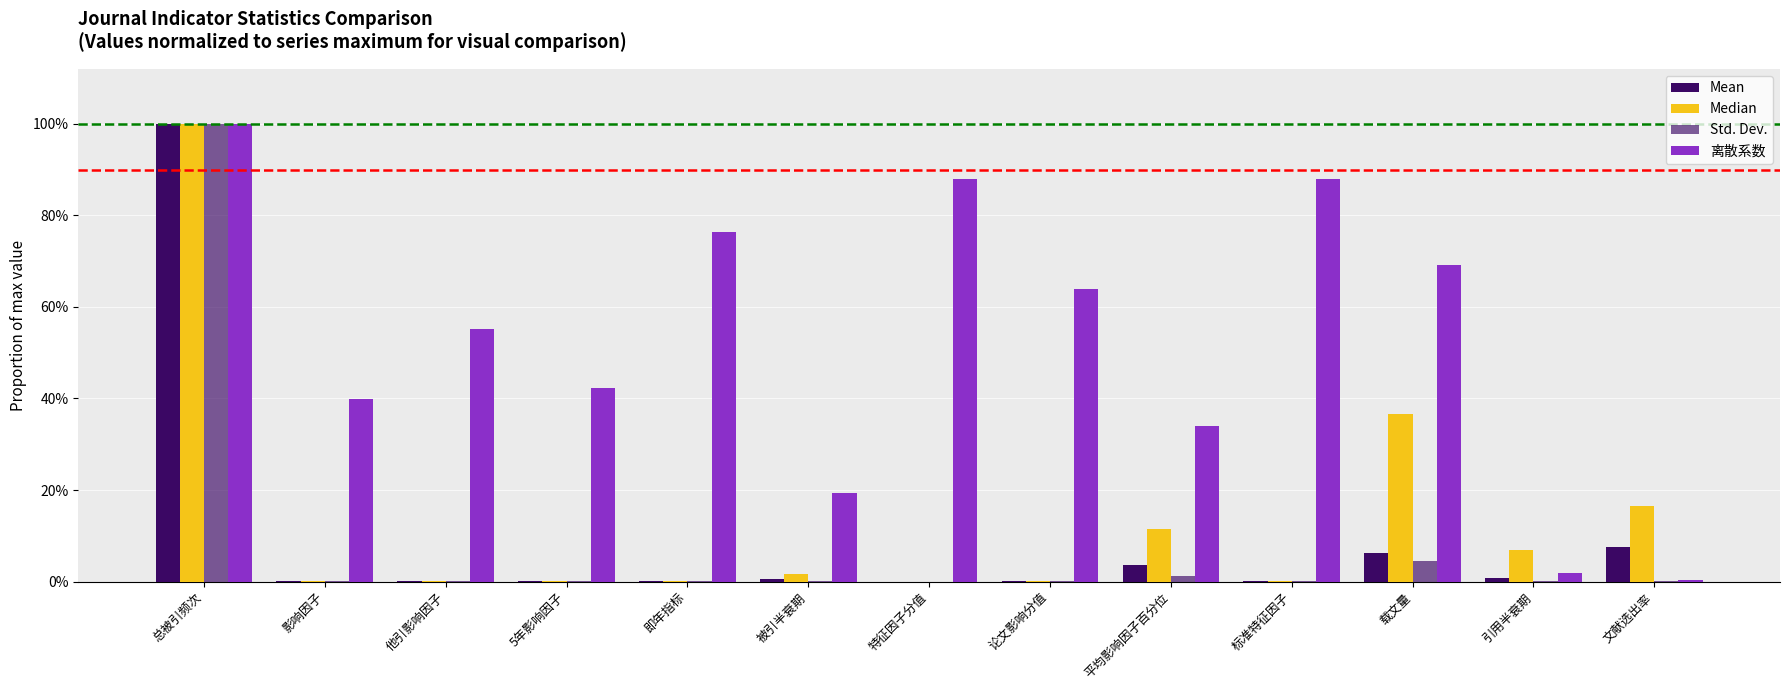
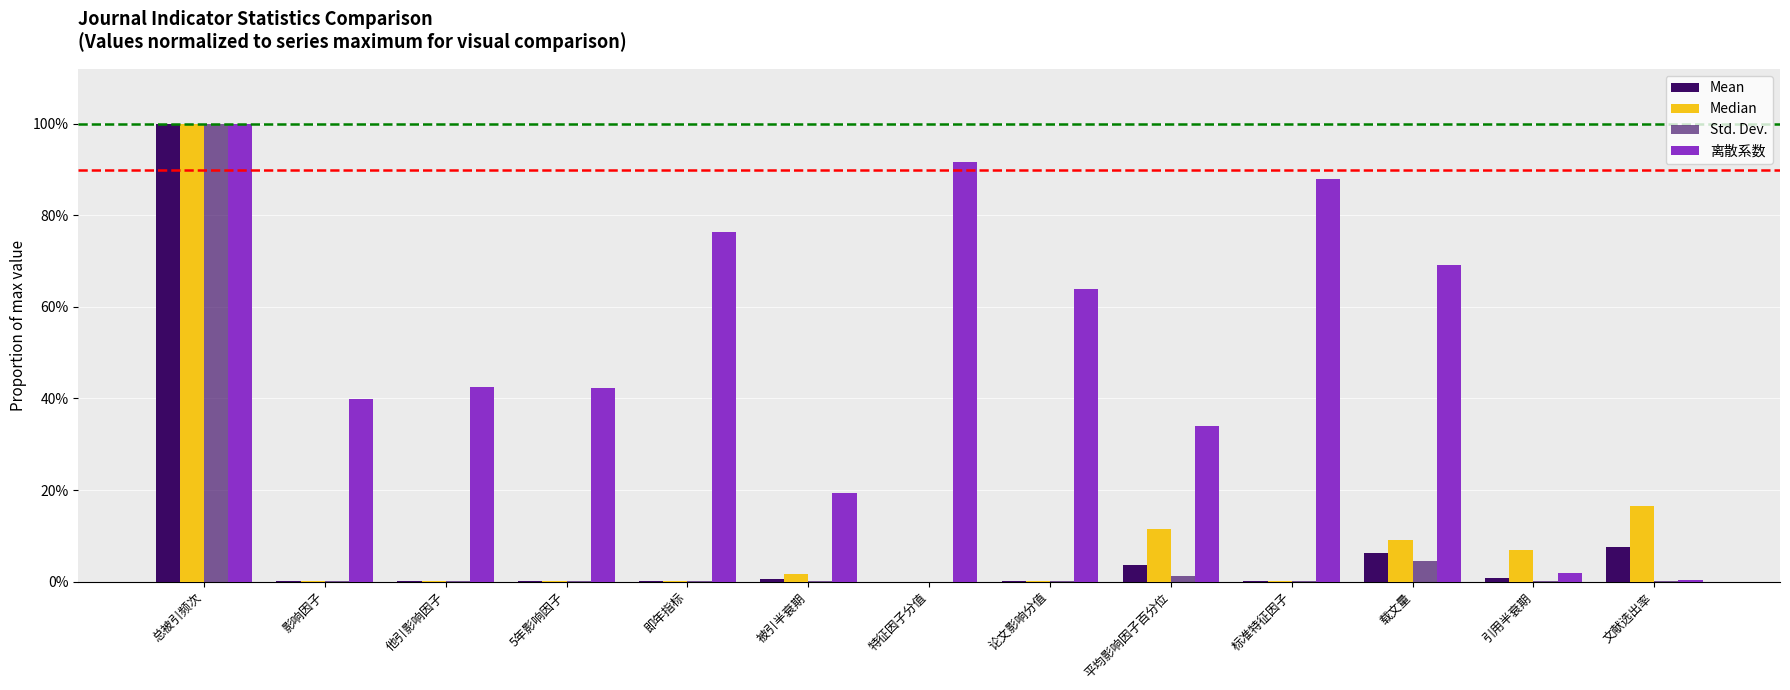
  {
    "Median": {
      "总被引频次": "100%",
      "被引半衰期": "2%",
      "平均影响因子百分位": "11%",
-     "载文量": "37%",
+     "载文量": "9%",
      "引用半衰期": "7%",
      "文献选出率": "17%"
    },
    "离散系数": {
      "总被引频次": "100%",
      "影响因子": "40%",
-     "他引影响因子": "55%",
+     "他引影响因子": "43%",
      "5年影响因子": "42%",
      "即年指标": "76%",
      "被引半衰期": "19%",
-     "特征因子分值": "88%",
+     "特征因子分值": "92%",
      "论文影响分值": "64%",
      "平均影响因子百分位": "34%",
      "标准特征因子": "88%",
      "载文量": "69%",
      "引用半衰期": "2%"
    }
  }
